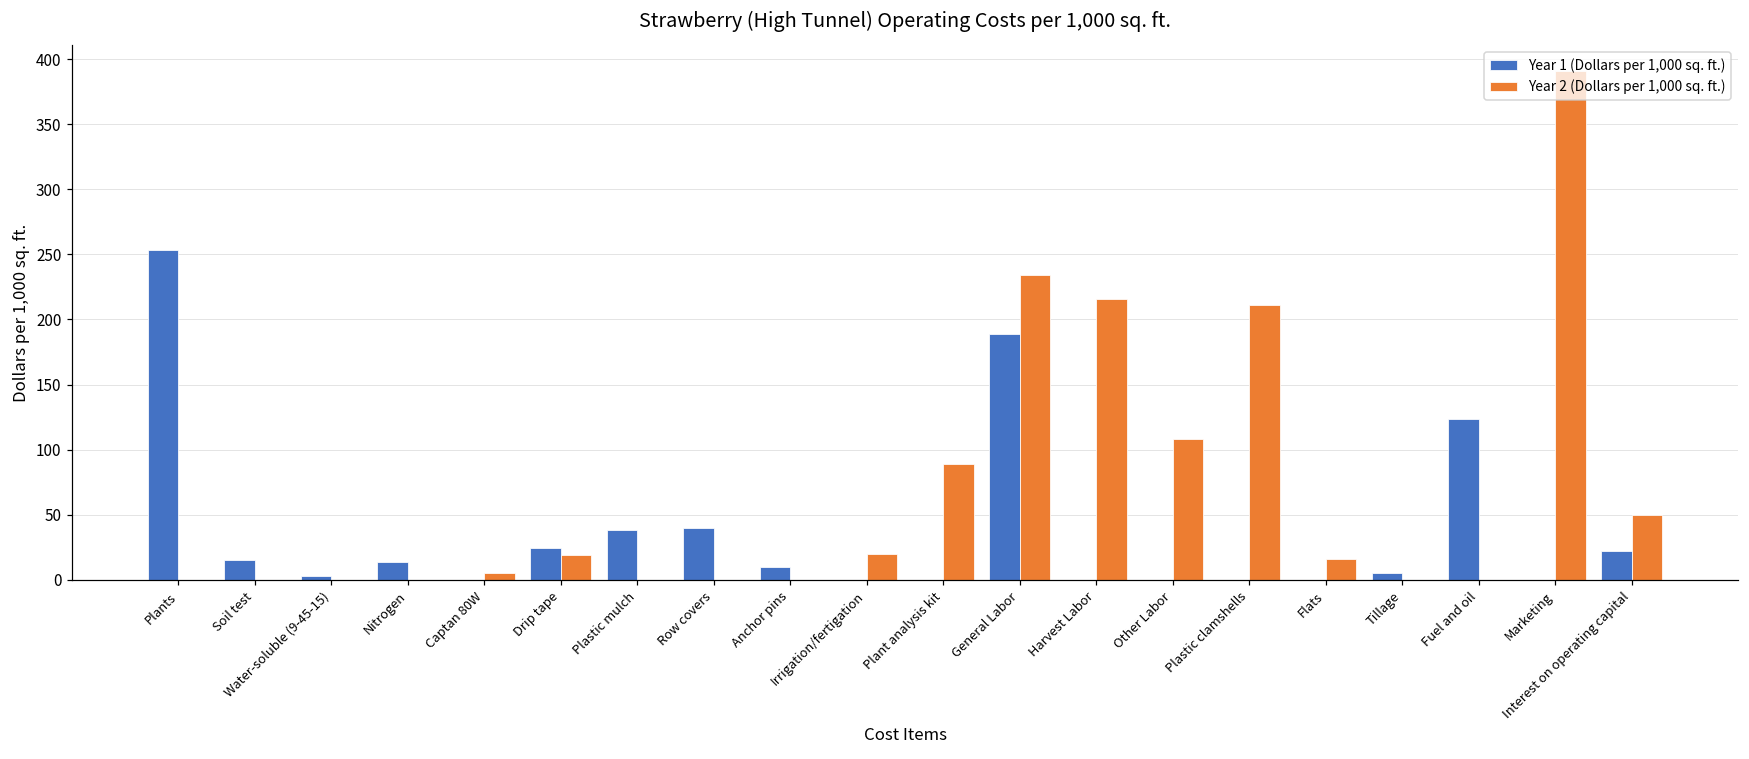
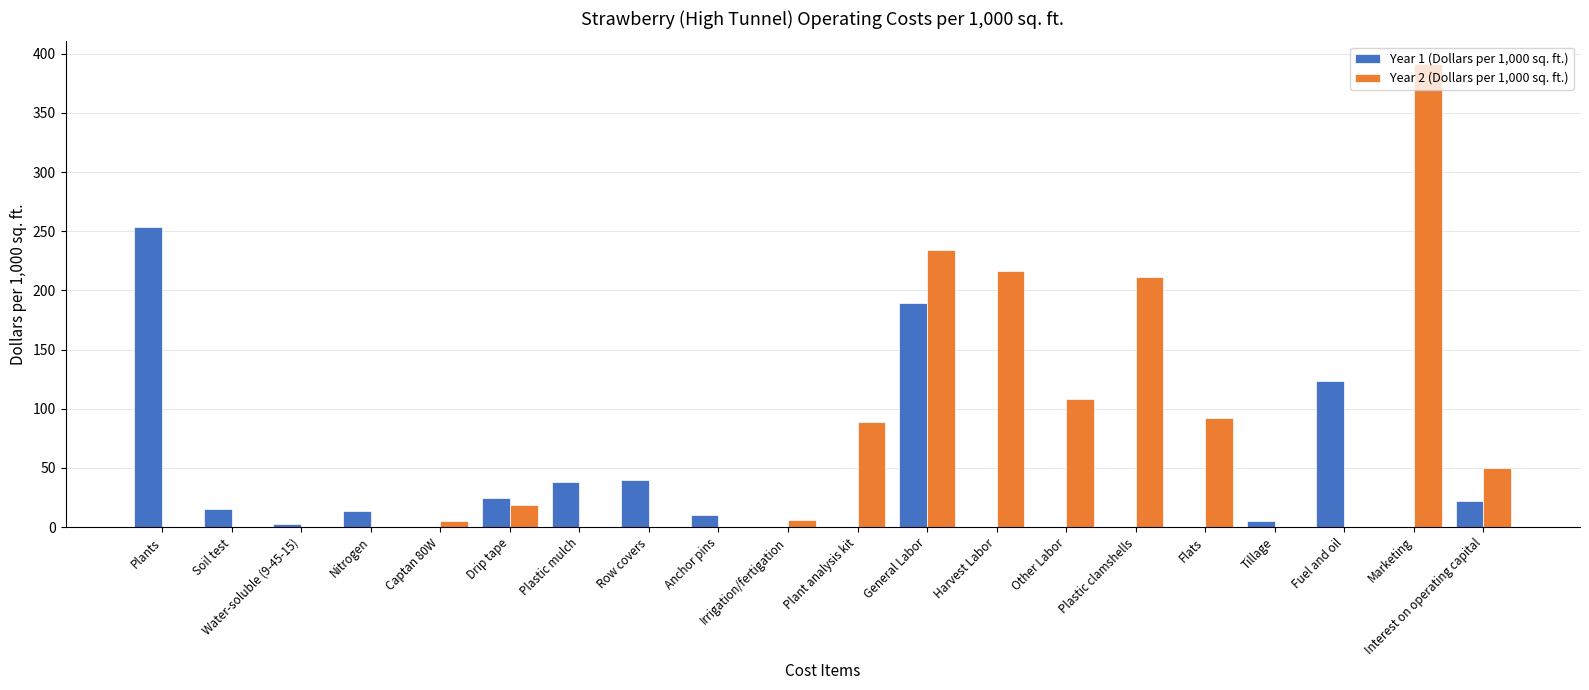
  {
    "Year 1 (Dollars per 1,000 sq. ft.)": {
      "Plants": 254,
      "Soil test": 15,
      "Water-soluble (9-45-15)": 3,
      "Nitrogen": 14,
      "Captan 80W": 0,
      "Drip tape": 25,
      "Plastic mulch": 38,
      "Row covers": 40,
      "Anchor pins": 10,
      "Irrigation/fertigation": 0,
      "Plant analysis kit": 0,
      "General Labor": 189,
      "Harvest Labor": 0,
      "Other Labor": 0,
      "Plastic clamshells": 0,
      "Flats": 0,
      "Tillage": 5,
      "Fuel and oil": 123,
      "Marketing": 0,
      "Interest on operating capital": 22
    },
    "Year 2 (Dollars per 1,000 sq. ft.)": {
      "Plants": 0,
      "Soil test": 0,
      "Water-soluble (9-45-15)": 0,
      "Nitrogen": 0,
      "Captan 80W": 6,
      "Drip tape": 19,
      "Plastic mulch": 0,
      "Row covers": 0,
      "Anchor pins": 0,
-     "Irrigation/fertigation": 19,
+     "Irrigation/fertigation": 6,
      "Plant analysis kit": 89,
      "General Labor": 234,
      "Harvest Labor": 216,
      "Other Labor": 108,
      "Plastic clamshells": 211,
-     "Flats": 16,
+     "Flats": 92,
      "Tillage": 0,
      "Fuel and oil": 0,
      "Interest on operating capital": 50
    }
  }
